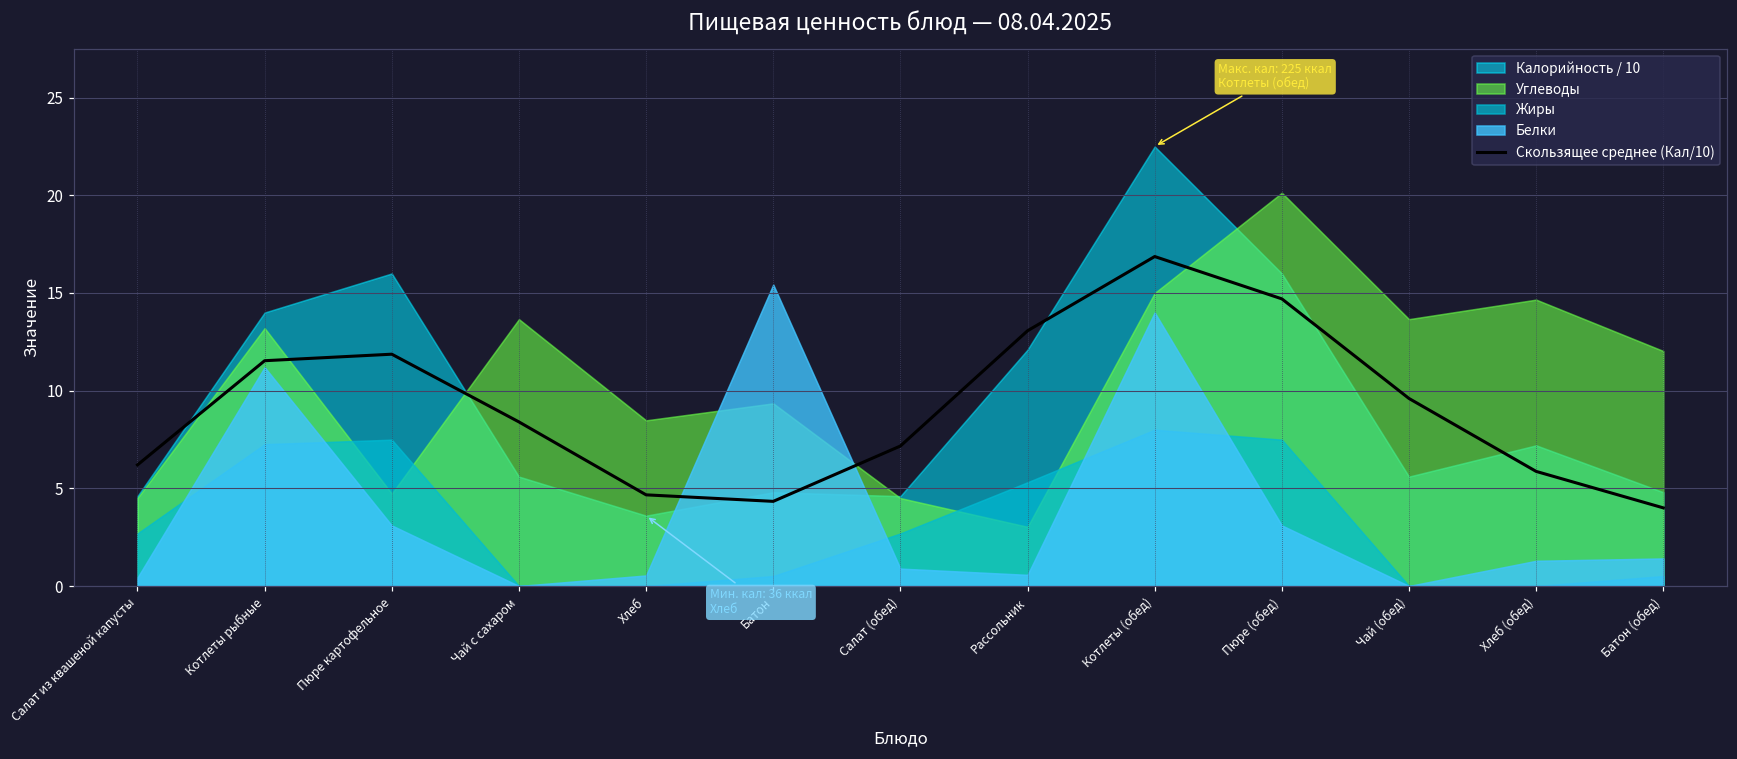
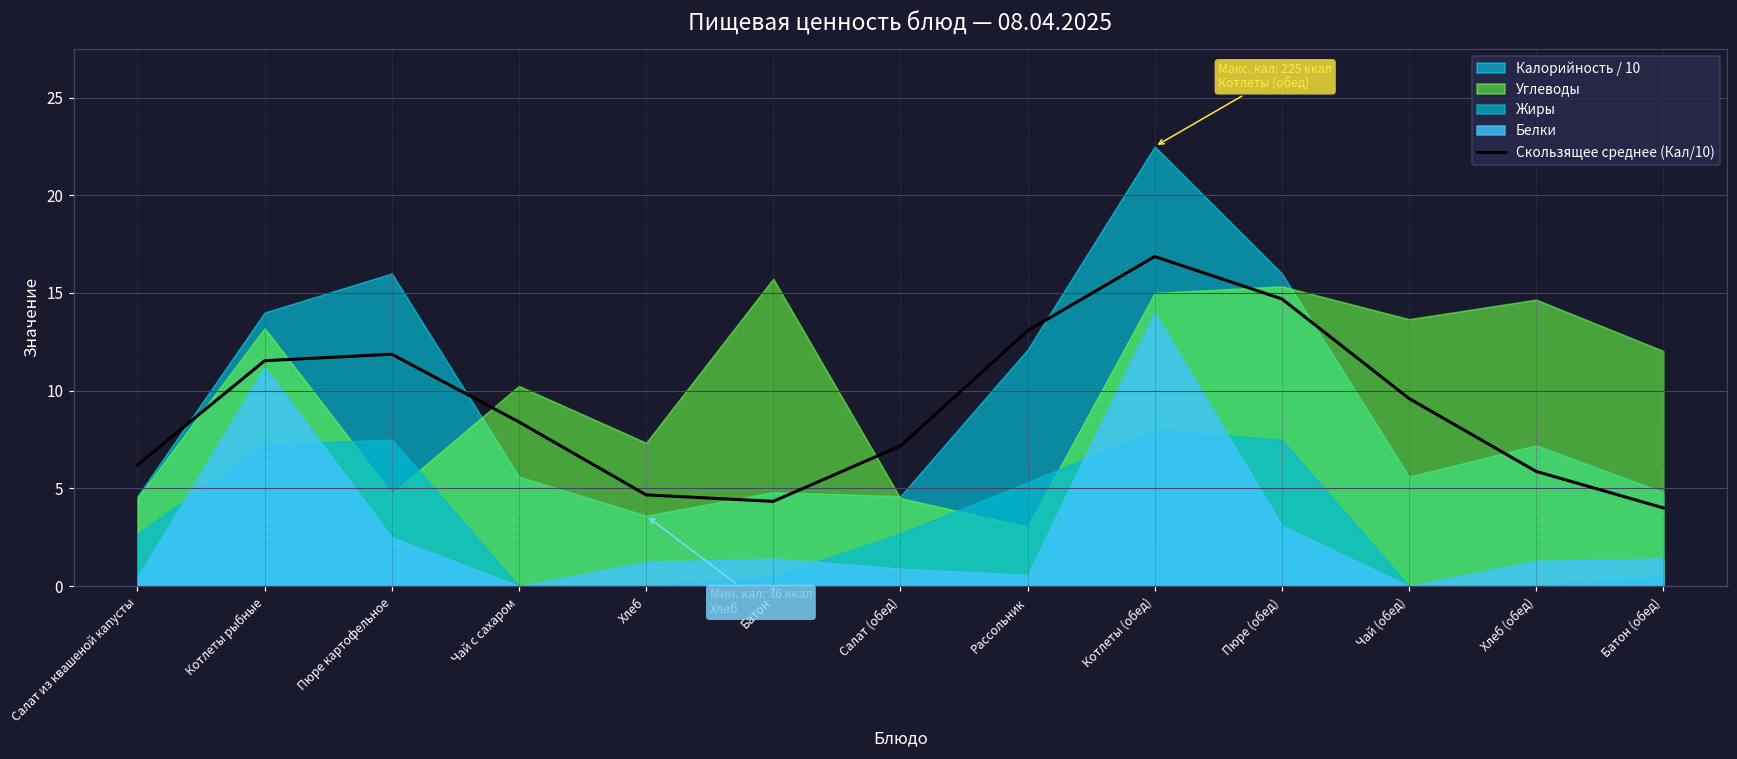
  {
    "Скользящее среднее (Кал/10)": {
      "Салат из квашеной капусты": 6.2,
      "Котлеты рыбные": 11.5,
      "Пюре картофельное": 11.9,
      "Чай с сахаром": 8.4,
      "Хлеб": 4.7,
      "Батон": 4.3,
      "Салат (обед)": 7.2,
      "Рассольник": 13.1,
      "Котлеты (обед)": 16.9,
      "Пюре (обед)": 14.7,
      "Чай (обед)": 9.6,
      "Хлеб (обед)": 5.9,
      "Батон (обед)": 4.0
    },
    "Углеводы": {
      "Котлеты рыбные": 13.2,
      "Пюре картофельное": 4.7,
-     "Чай с сахаром": 13.7,
-     "Хлеб": 8.5,
-     "Батон": 9.4,
+     "Чай с сахаром": 10.2,
+     "Хлеб": 7.3,
+     "Батон": 15.7,
      "Рассольник": 3.0,
      "Котлеты (обед)": 15.0,
-     "Пюре (обед)": 20.1,
+     "Пюре (обед)": 15.3,
      "Чай (обед)": 13.7,
      "Хлеб (обед)": 14.7,
      "Батон (обед)": 12.0
    },
    "Белки": {
      "Салат из квашеной капусты": 0.4,
      "Котлеты рыбные": 11.2,
-     "Пюре картофельное": 3.1,
-     "Хлеб": 0.5,
-     "Батон": 15.4,
+     "Пюре картофельное": 2.5,
+     "Хлеб": 1.2,
+     "Батон": 1.4,
      "Салат (обед)": 0.9,
      "Рассольник": 0.6,
      "Котлеты (обед)": 14.0,
      "Пюре (обед)": 3.1,
      "Хлеб (обед)": 1.3,
      "Батон (обед)": 1.4
    }
  }
